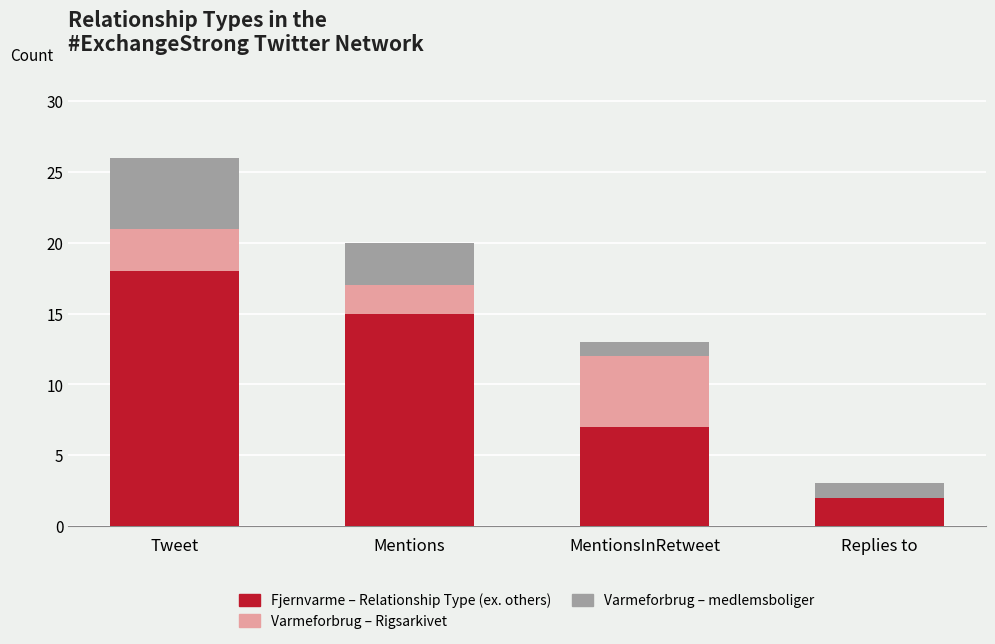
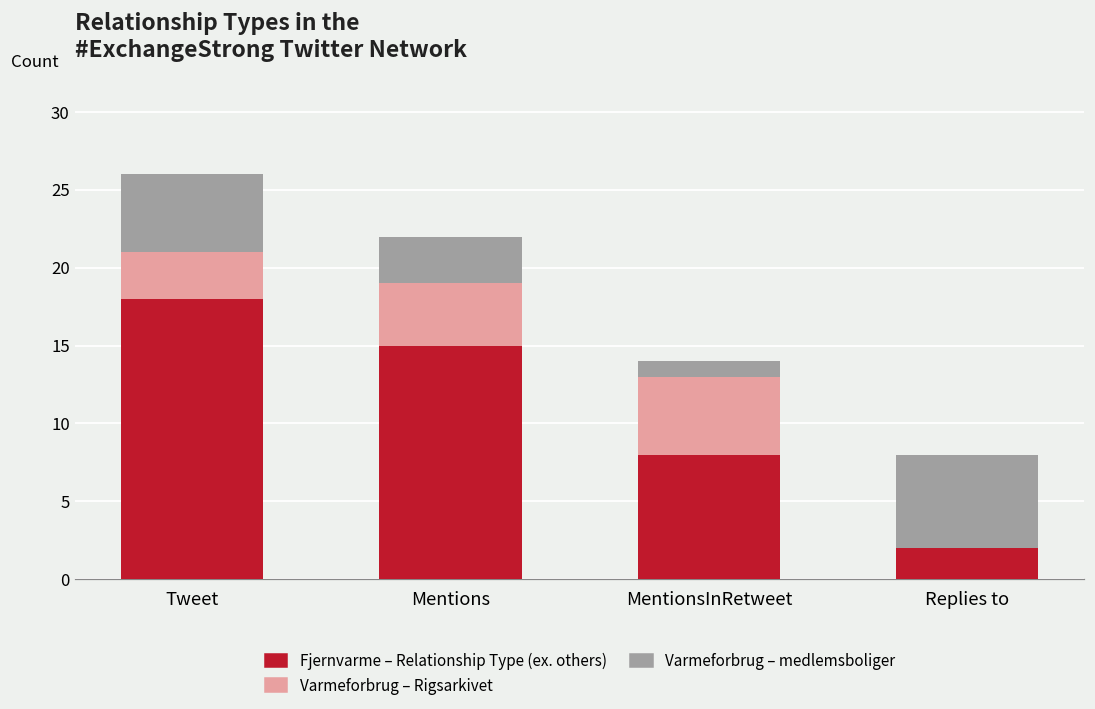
  {
    "Fjernvarme – Relationship Type (ex. others)": {
      "Tweet": 18,
      "Mentions": 15,
-     "MentionsInRetweet": 7,
+     "MentionsInRetweet": 8,
      "Replies to": 2
    },
    "Varmeforbrug – Rigsarkivet": {
      "Tweet": 3,
-     "Mentions": 2,
+     "Mentions": 4,
      "MentionsInRetweet": 5,
      "Replies to": 0
    },
    "Varmeforbrug – medlemsboliger": {
      "Tweet": 5,
      "Mentions": 3,
      "MentionsInRetweet": 1,
-     "Replies to": 1
+     "Replies to": 6
    }
  }
